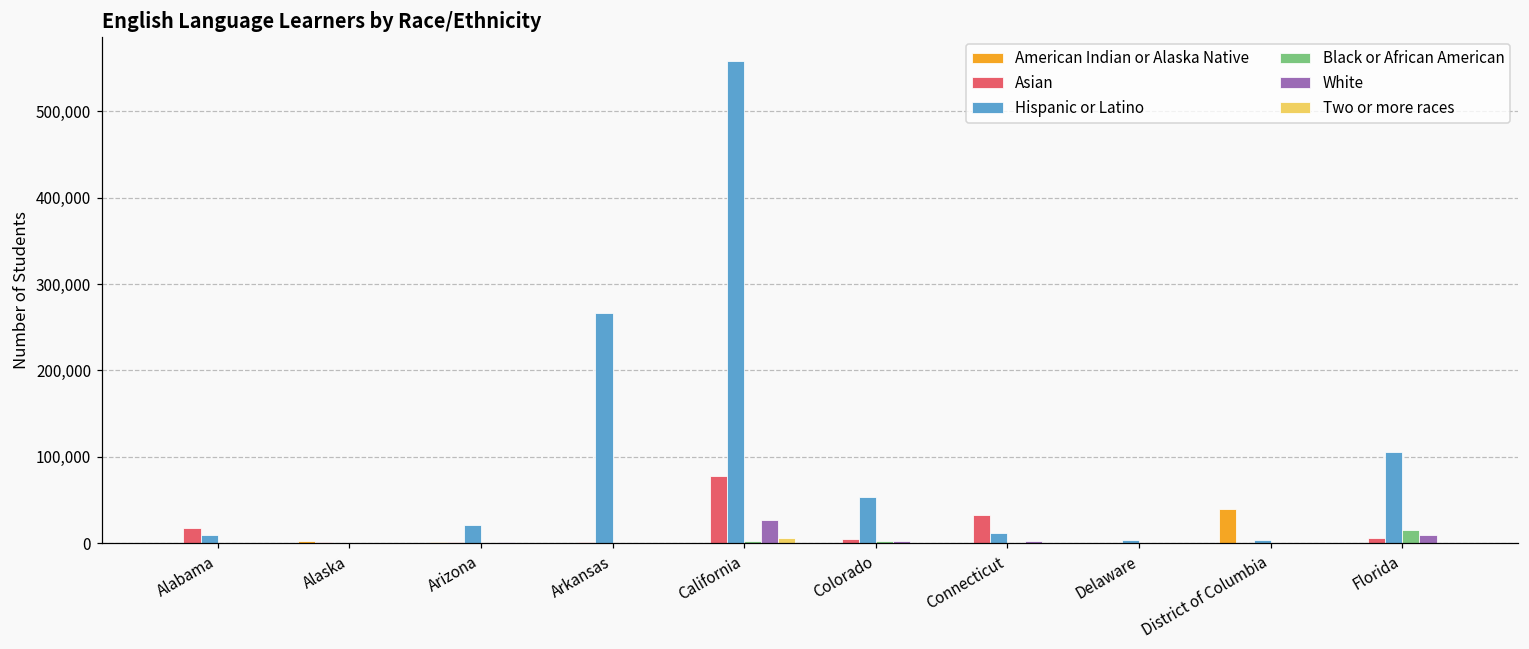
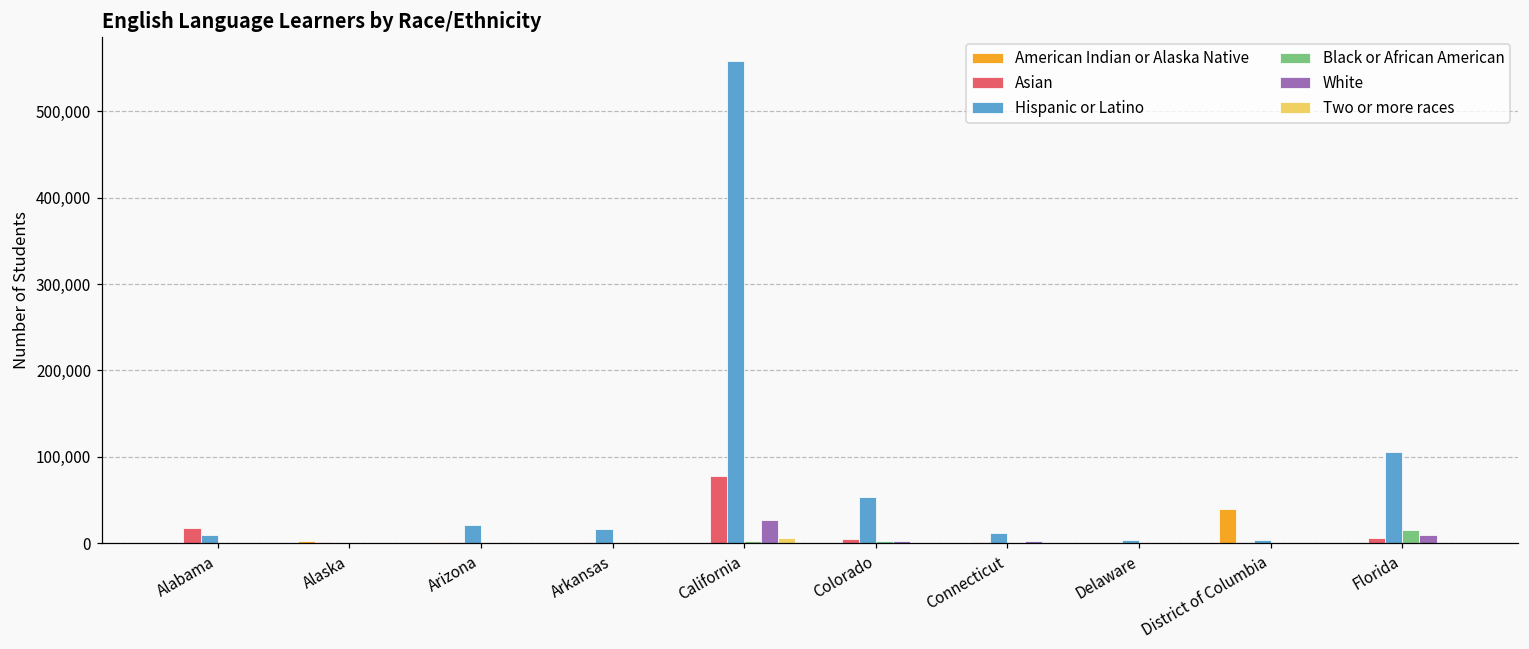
  {
    "American Indian or Alaska Native": {
      "District of Columbia": "40,000"
    },
    "Asian": {
      "Alabama": "20,000",
      "California": "80,000",
      "Colorado": "0",
-     "Connecticut": "30,000",
+     "Connecticut": "0",
      "Florida": "10,000"
    },
    "Hispanic or Latino": {
      "Alabama": "10,000",
      "Arizona": "20,000",
-     "Arkansas": "270,000",
+     "Arkansas": "20,000",
      "California": "560,000",
      "Colorado": "50,000",
      "Connecticut": "10,000",
      "Delaware": "0",
      "District of Columbia": "0",
      "Florida": "110,000"
    },
    "Black or African American": {
      "Florida": "20,000"
    },
    "White": {
      "California": "30,000",
      "Florida": "10,000"
    },
    "Two or more races": {
      "California": "10,000"
    }
  }
